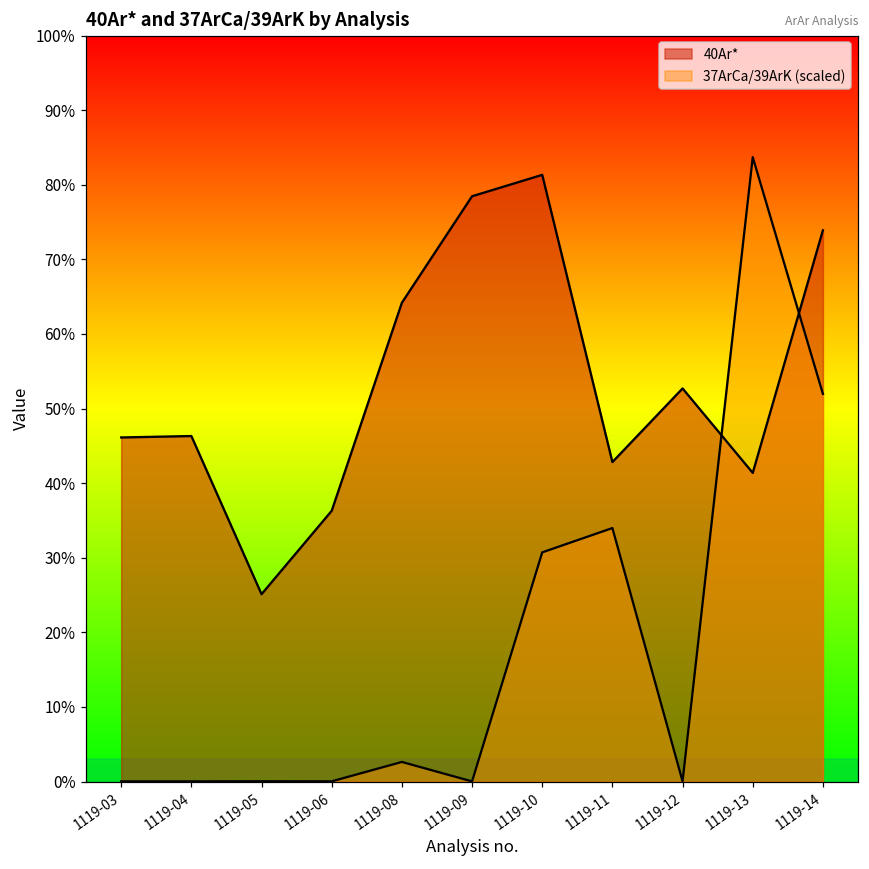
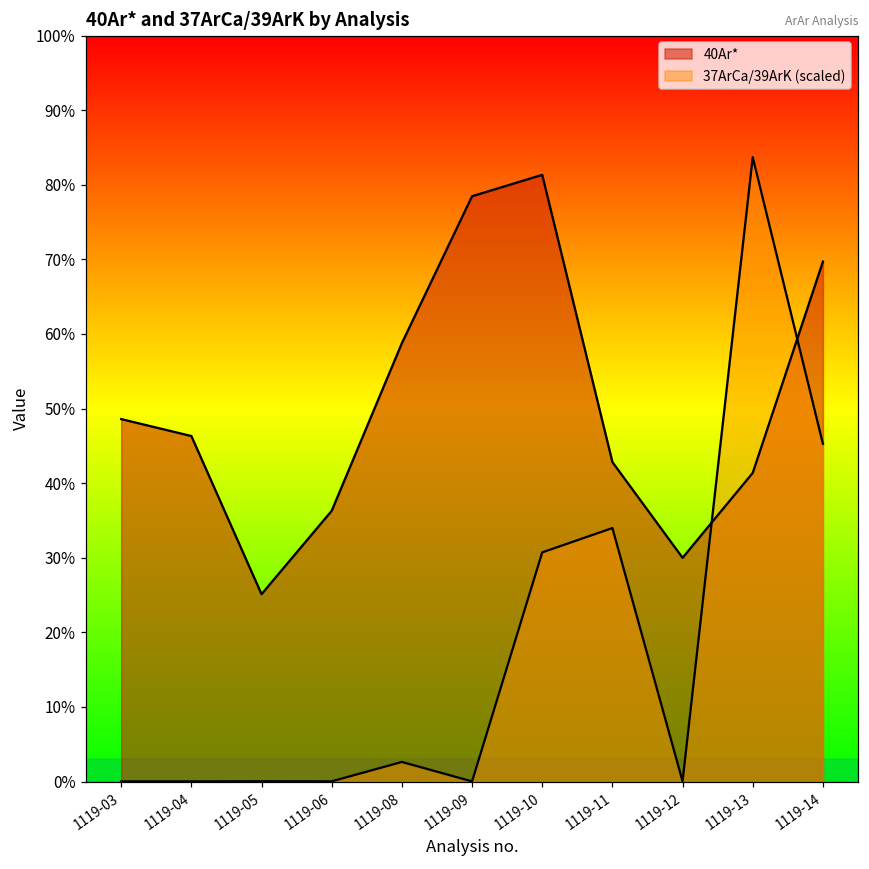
  {
    "40Ar*": {
-     "1119-03": "46%",
+     "1119-03": "49%",
      "1119-04": "46%",
      "1119-05": "25%",
      "1119-06": "36%",
-     "1119-08": "64%",
+     "1119-08": "59%",
      "1119-09": "78%",
      "1119-10": "81%",
      "1119-11": "43%",
-     "1119-12": "53%",
+     "1119-12": "30%",
      "1119-13": "41%",
-     "1119-14": "74%"
+     "1119-14": "70%"
    },
    "37ArCa/39ArK (scaled)": {
      "1119-10": "31%",
      "1119-11": "34%",
      "1119-13": "84%",
-     "1119-14": "52%"
+     "1119-14": "45%"
    }
  }
